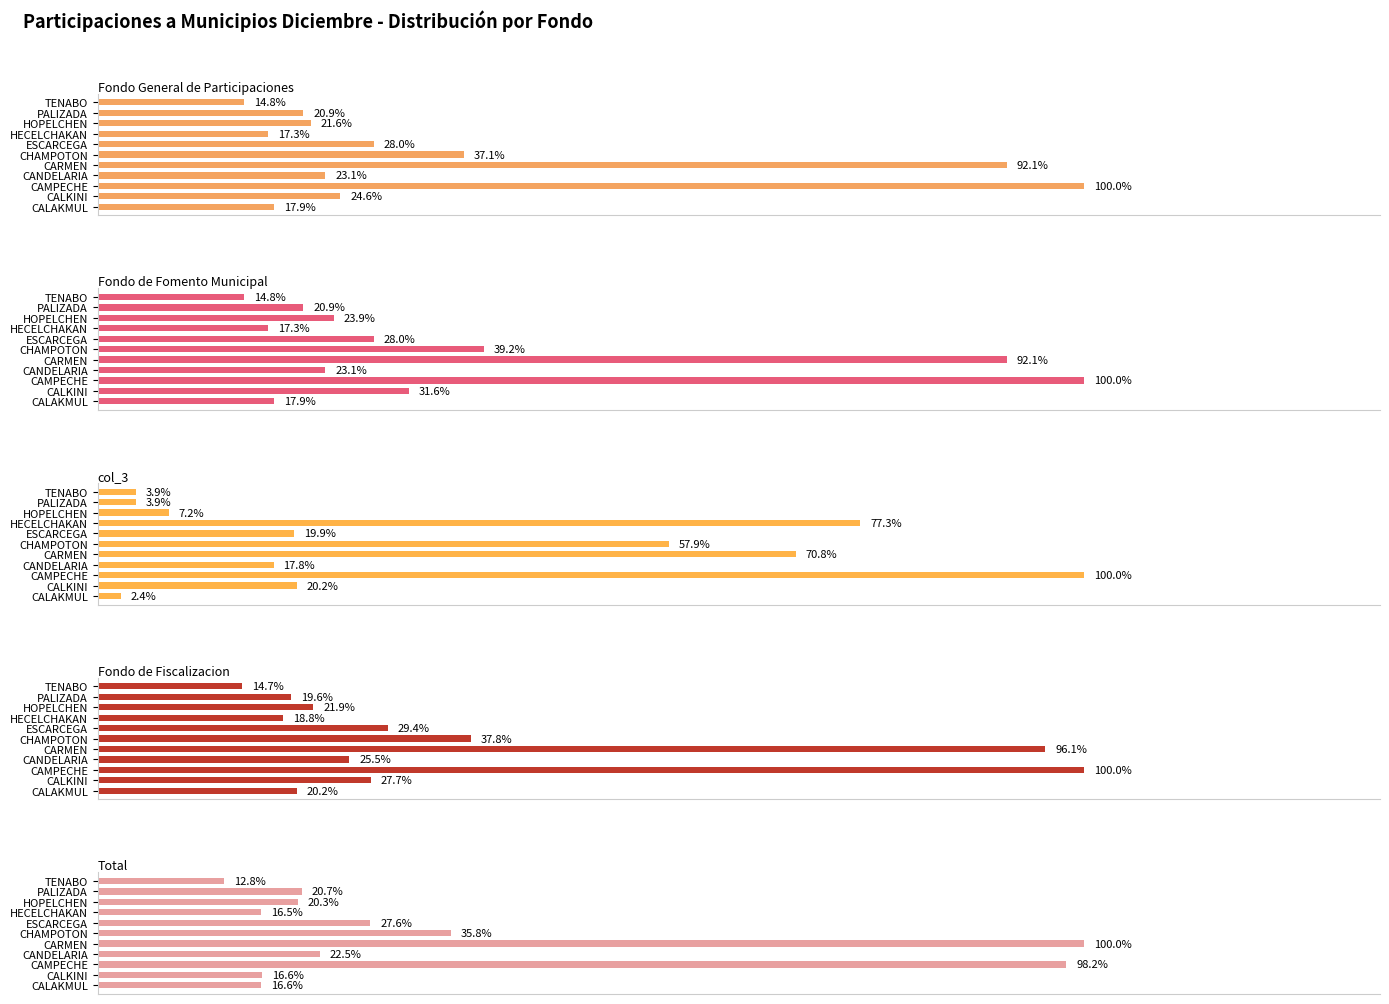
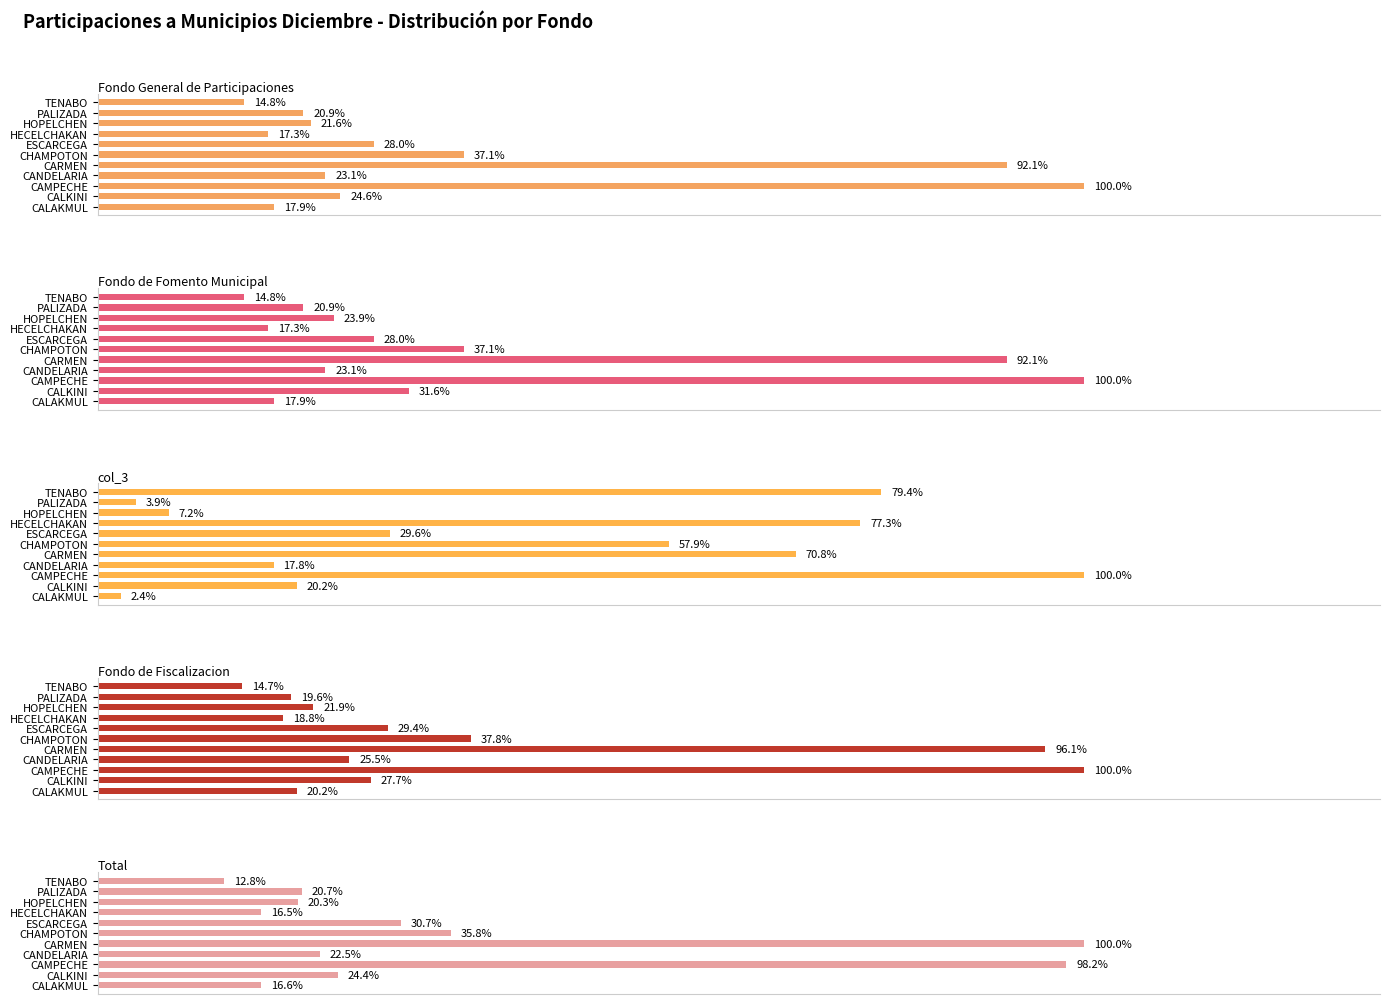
  {
    "Fondo General de Participaciones": {
      "TENABO": "14.8%",
      "PALIZADA": "20.9%",
      "HOPELCHEN": "21.6%",
      "HECELCHAKAN": "17.3%",
      "ESCARCEGA": "28.0%",
      "CHAMPOTON": "37.1%",
      "CARMEN": "92.1%",
      "CANDELARIA": "23.1%",
      "CAMPECHE": "100.0%",
      "CALKINI": "24.6%",
      "CALAKMUL": "17.9%"
    },
    "Fondo de Fomento Municipal": {
      "TENABO": "14.8%",
      "PALIZADA": "20.9%",
      "HOPELCHEN": "23.9%",
      "HECELCHAKAN": "17.3%",
      "ESCARCEGA": "28.0%",
-     "CHAMPOTON": "39.2%",
+     "CHAMPOTON": "37.1%",
      "CARMEN": "92.1%",
      "CANDELARIA": "23.1%",
      "CAMPECHE": "100.0%",
      "CALKINI": "31.6%",
      "CALAKMUL": "17.9%"
    },
    "col_3": {
-     "TENABO": "3.9%",
+     "TENABO": "79.4%",
      "PALIZADA": "3.9%",
      "HOPELCHEN": "7.2%",
      "HECELCHAKAN": "77.3%",
-     "ESCARCEGA": "19.9%",
+     "ESCARCEGA": "29.6%",
      "CHAMPOTON": "57.9%",
      "CARMEN": "70.8%",
      "CANDELARIA": "17.8%",
      "CAMPECHE": "100.0%",
      "CALKINI": "20.2%",
      "CALAKMUL": "2.4%"
    },
    "Fondo de Fiscalizacion": {
      "TENABO": "14.7%",
      "PALIZADA": "19.6%",
      "HOPELCHEN": "21.9%",
      "HECELCHAKAN": "18.8%",
      "ESCARCEGA": "29.4%",
      "CHAMPOTON": "37.8%",
      "CARMEN": "96.1%",
      "CANDELARIA": "25.5%",
      "CAMPECHE": "100.0%",
      "CALKINI": "27.7%",
      "CALAKMUL": "20.2%"
    },
    "Total": {
      "TENABO": "12.8%",
      "PALIZADA": "20.7%",
      "HOPELCHEN": "20.3%",
      "HECELCHAKAN": "16.5%",
-     "ESCARCEGA": "27.6%",
+     "ESCARCEGA": "30.7%",
      "CHAMPOTON": "35.8%",
      "CARMEN": "100.0%",
      "CANDELARIA": "22.5%",
      "CAMPECHE": "98.2%",
-     "CALKINI": "16.6%",
+     "CALKINI": "24.4%",
      "CALAKMUL": "16.6%"
    }
  }
